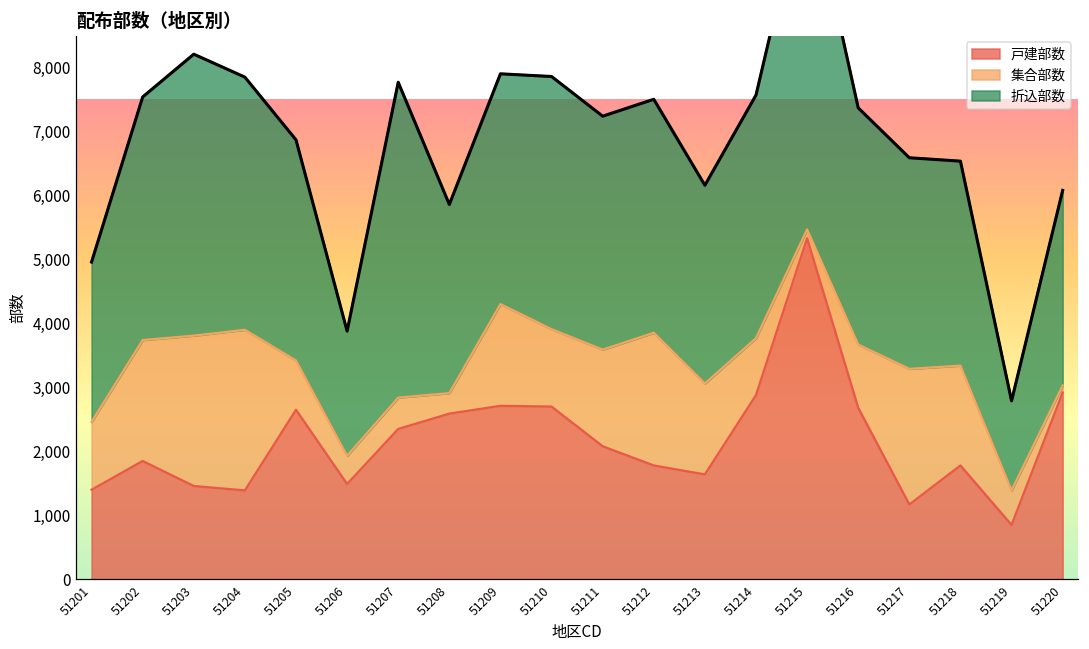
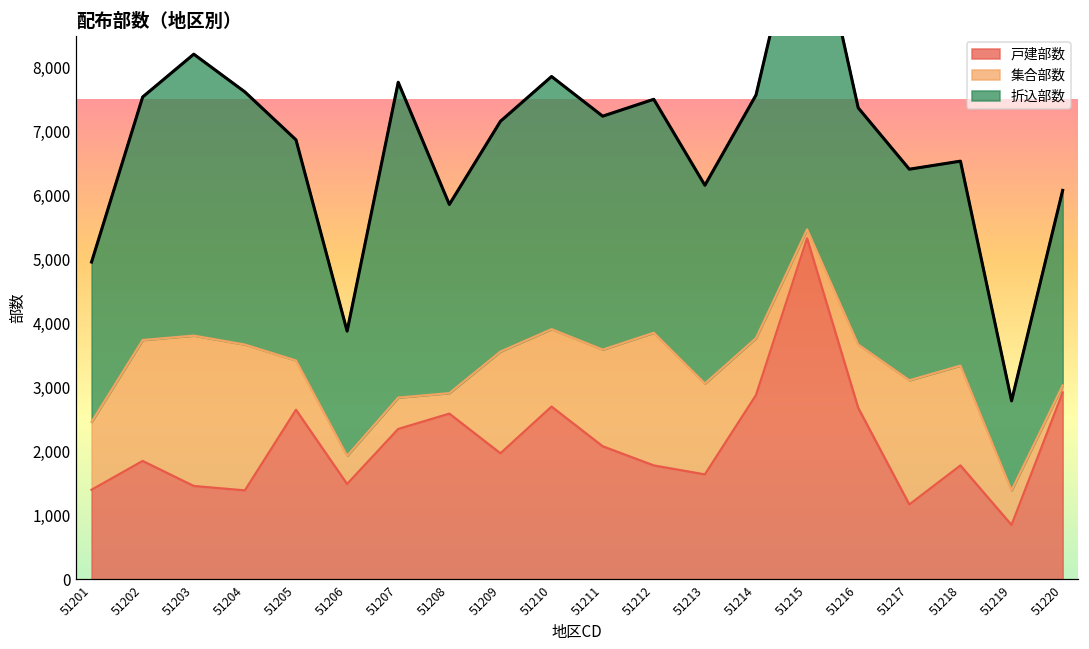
  {
    "戸建部数": {
      "51201": "1,400",
      "51202": "1,900",
      "51203": "1,500",
      "51204": "1,400",
      "51205": "2,700",
      "51206": "1,500",
      "51207": "2,400",
      "51208": "2,600",
-     "51209": "2,700",
+     "51209": "2,000",
      "51210": "2,700",
      "51211": "2,100",
      "51212": "1,800",
      "51213": "1,600",
      "51214": "2,900",
      "51215": "5,300",
      "51216": "2,700",
      "51217": "1,200",
      "51218": "1,800",
      "51219": "900",
      "51220": "2,900"
    },
    "集合部数": {
      "51201": "1,100",
      "51202": "1,900",
      "51203": "2,400",
-     "51204": "2,500",
+     "51204": "2,300",
      "51205": "800",
      "51206": "400",
      "51207": "500",
      "51208": "300",
      "51209": "1,600",
      "51210": "1,200",
      "51211": "1,500",
      "51212": "2,100",
      "51213": "1,400",
      "51214": "900",
      "51215": "100",
      "51216": "1,000",
-     "51217": "2,100",
+     "51217": "1,900",
      "51218": "1,600",
      "51219": "500",
      "51220": "100"
    },
    "折込部数": {
      "51201": "2,500",
      "51202": "3,800",
      "51203": "4,400",
      "51204": "4,000",
      "51205": "3,500",
      "51206": "2,000",
      "51207": "4,900",
      "51208": "3,000",
      "51209": "3,600",
      "51210": "4,000",
      "51211": "3,700",
      "51212": "3,700",
      "51213": "3,100",
      "51214": "3,800",
      "51216": "3,700",
      "51217": "3,300",
      "51218": "3,200",
      "51219": "1,400",
      "51220": "3,100"
    }
  }
